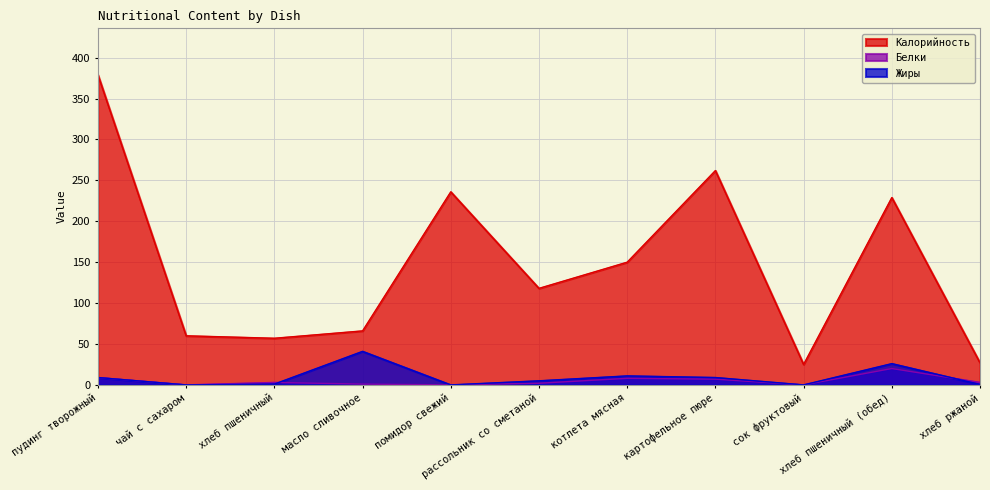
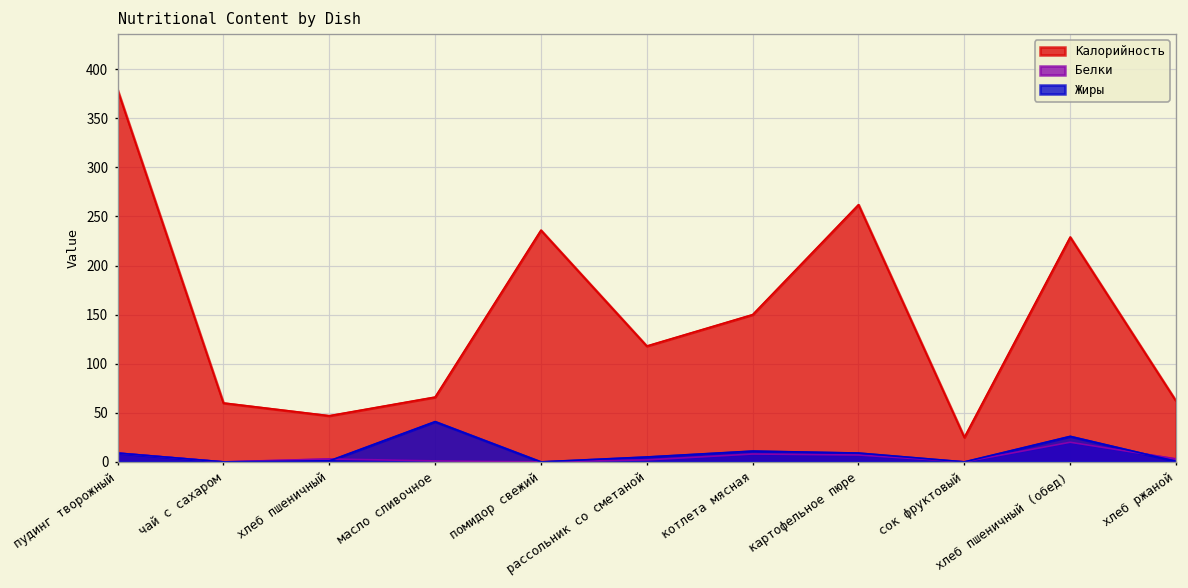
  {
    "Калорийность": {
      "пудинг творожный": 380,
      "чай с сахаром": 60,
-     "хлеб пшеничный": 60,
+     "хлеб пшеничный": 50,
      "масло сливочное": 70,
      "помидор свежий": 240,
      "рассольник со сметаной": 120,
      "котлета мясная": 150,
      "картофельное пюре": 260,
      "сок фруктовый": 30,
      "хлеб пшеничный (обед)": 230,
-     "хлеб ржаной": 30
+     "хлеб ржаной": 60
    },
    "Белки": {
      "масло сливочное": 0,
      "хлеб пшеничный (обед)": 20
    },
    "Жиры": {
      "масло сливочное": 40,
      "хлеб пшеничный (обед)": 30
    }
  }
